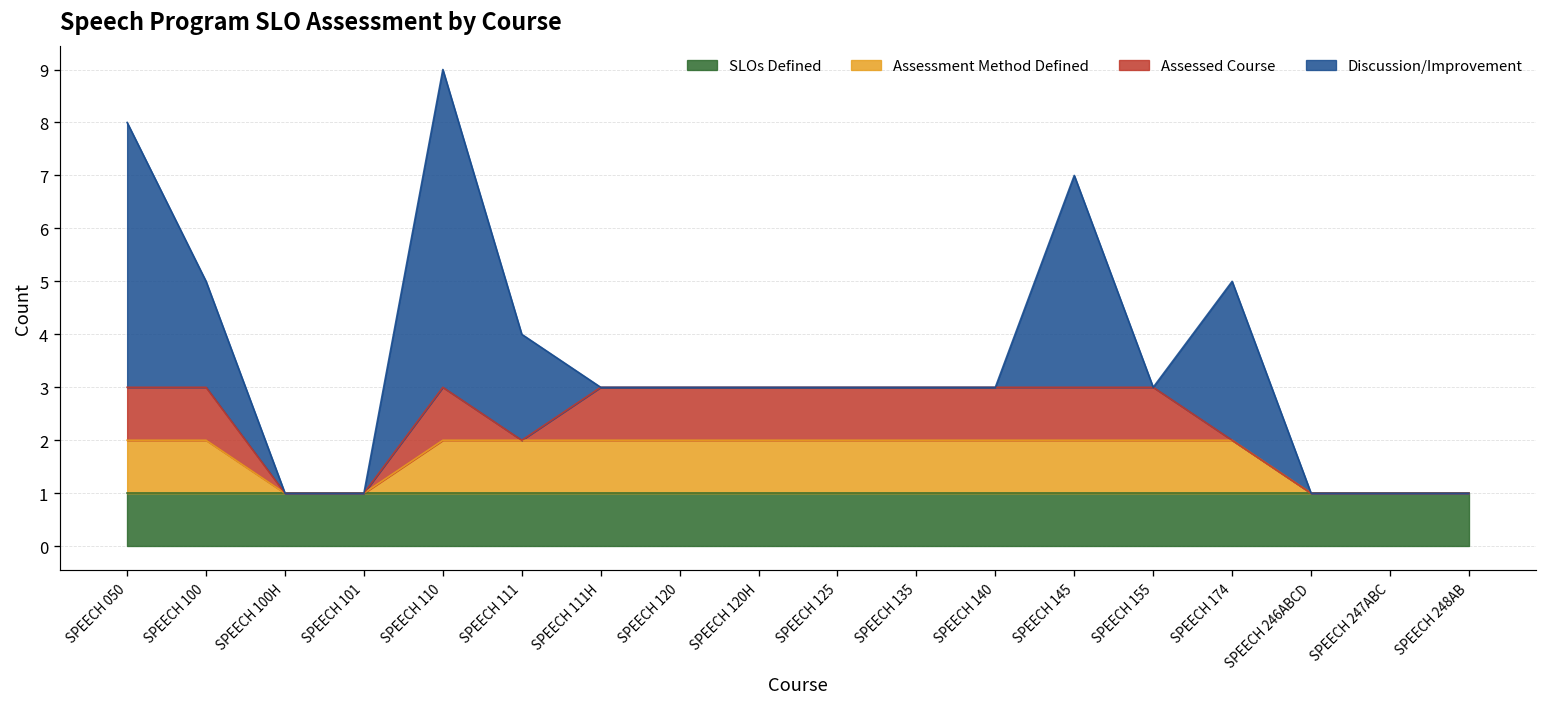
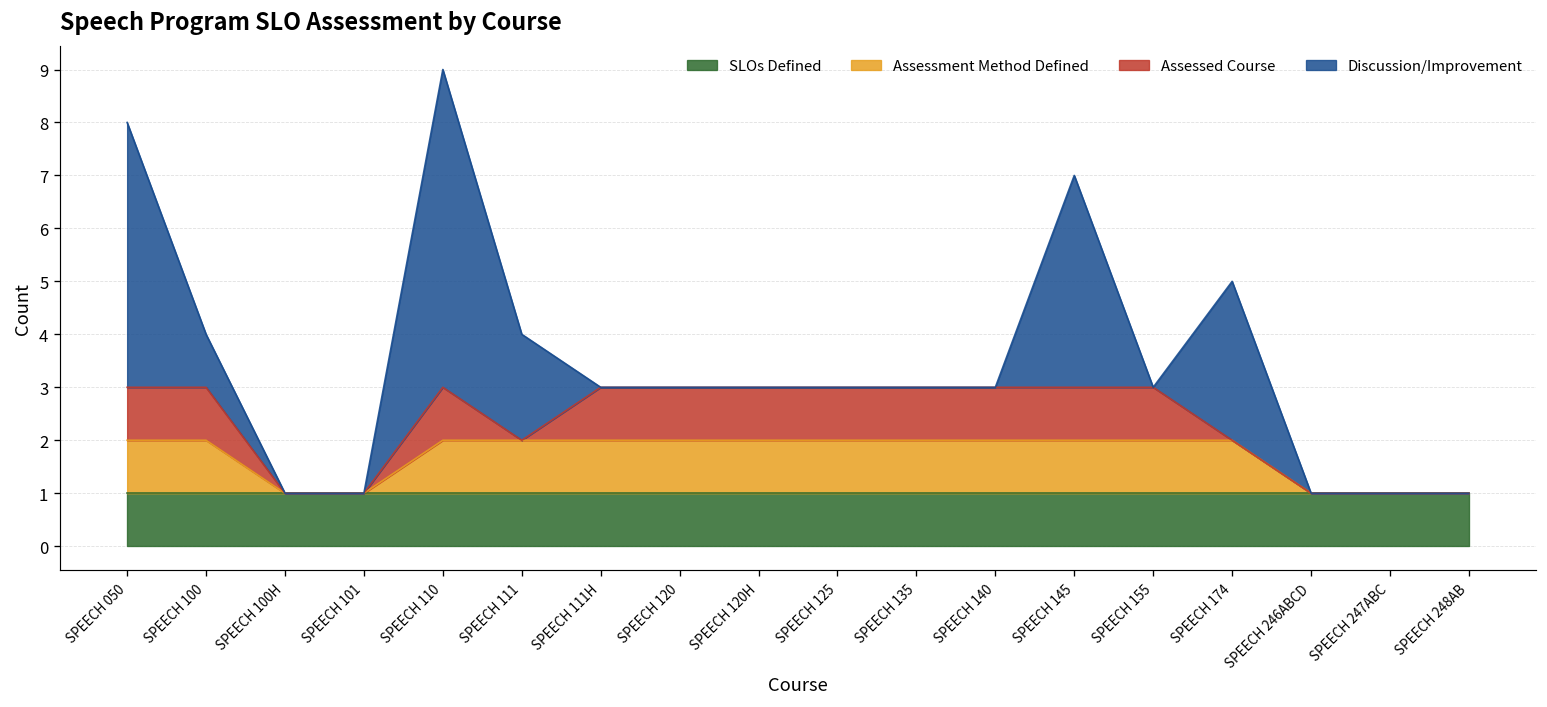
  {
    "SLOs Defined": {
      "SPEECH 050": 1,
      "SPEECH 100": 1,
      "SPEECH 110": 1,
      "SPEECH 111": 1,
      "SPEECH 111H": 1,
      "SPEECH 120": 1,
      "SPEECH 120H": 1,
      "SPEECH 125": 1,
      "SPEECH 135": 1,
      "SPEECH 140": 1,
      "SPEECH 145": 1,
      "SPEECH 155": 1,
      "SPEECH 174": 1
    },
    "Assessment Method Defined": {
      "SPEECH 050": 2,
      "SPEECH 100": 2,
      "SPEECH 110": 2,
      "SPEECH 111H": 2,
      "SPEECH 120": 2,
      "SPEECH 120H": 2,
      "SPEECH 125": 2,
      "SPEECH 135": 2,
      "SPEECH 140": 2,
      "SPEECH 145": 2,
      "SPEECH 155": 2
    },
    "Assessed Course": {
      "SPEECH 050": 3,
      "SPEECH 100": 3,
      "SPEECH 110": 3,
      "SPEECH 145": 3
    },
    "Discussion/Improvement": {
      "SPEECH 050": 5,
-     "SPEECH 100": 2,
+     "SPEECH 100": 1,
      "SPEECH 110": 6,
      "SPEECH 111": 2,
      "SPEECH 145": 4,
      "SPEECH 174": 3
    }
  }
